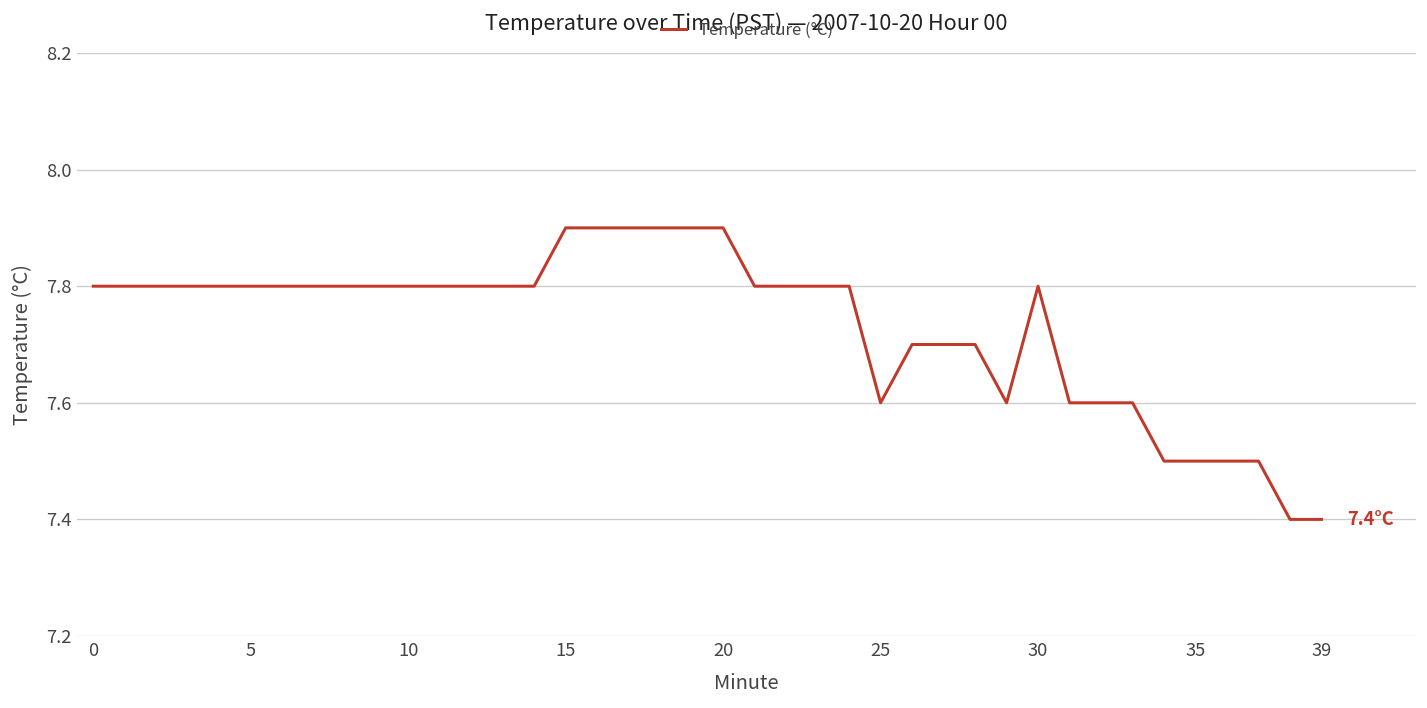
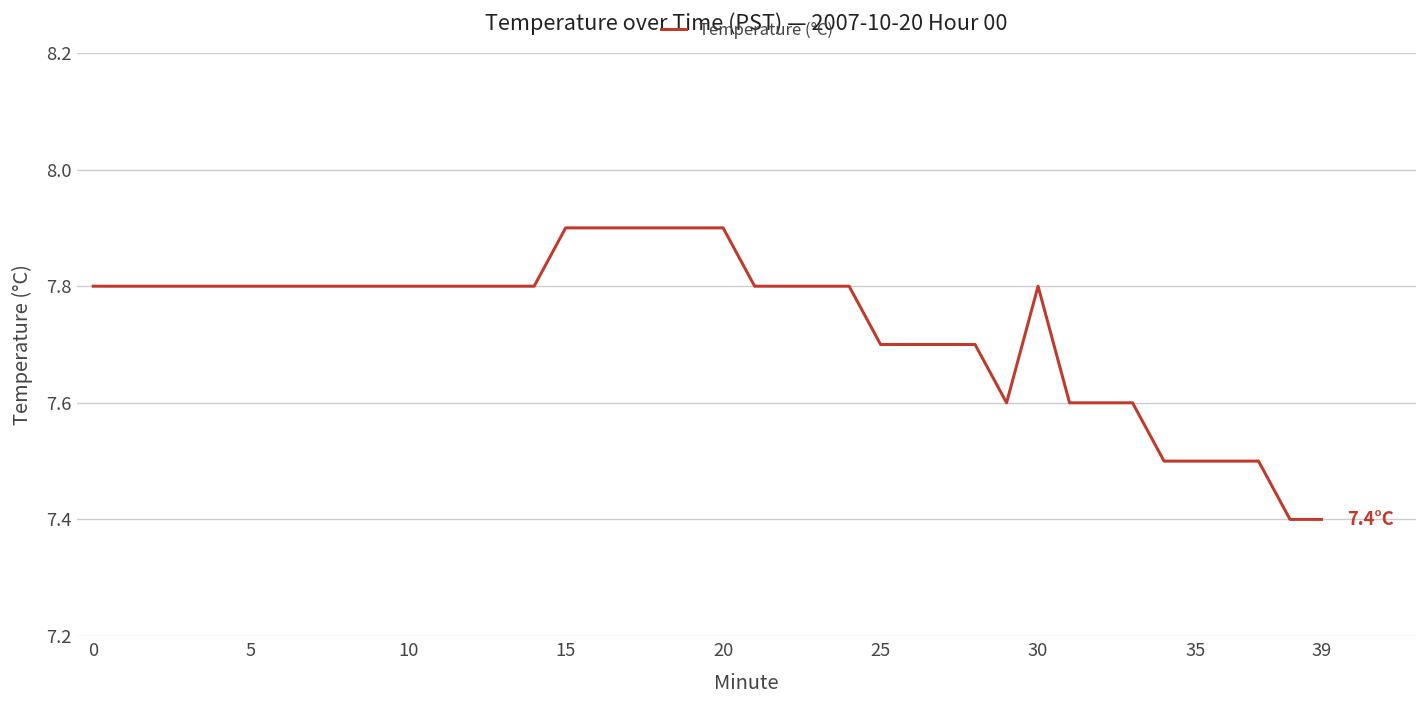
  {
    "0": 7.8,
    "5": 7.8,
    "10": 7.8,
    "15": 7.9,
    "20": 7.9,
-   "25": 7.6,
+   "25": 7.7,
    "30": 7.8,
    "35": 7.5
  }
